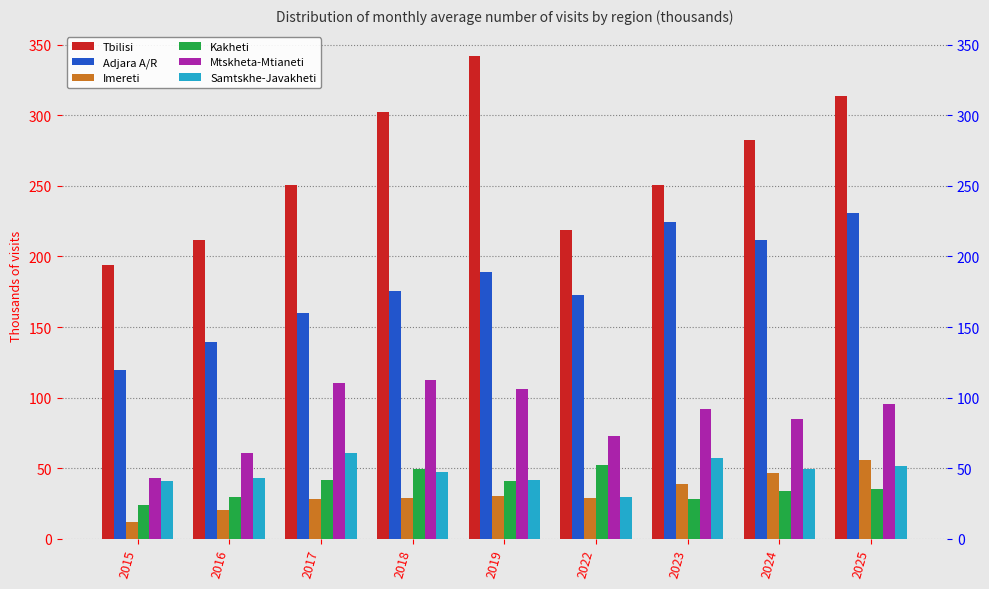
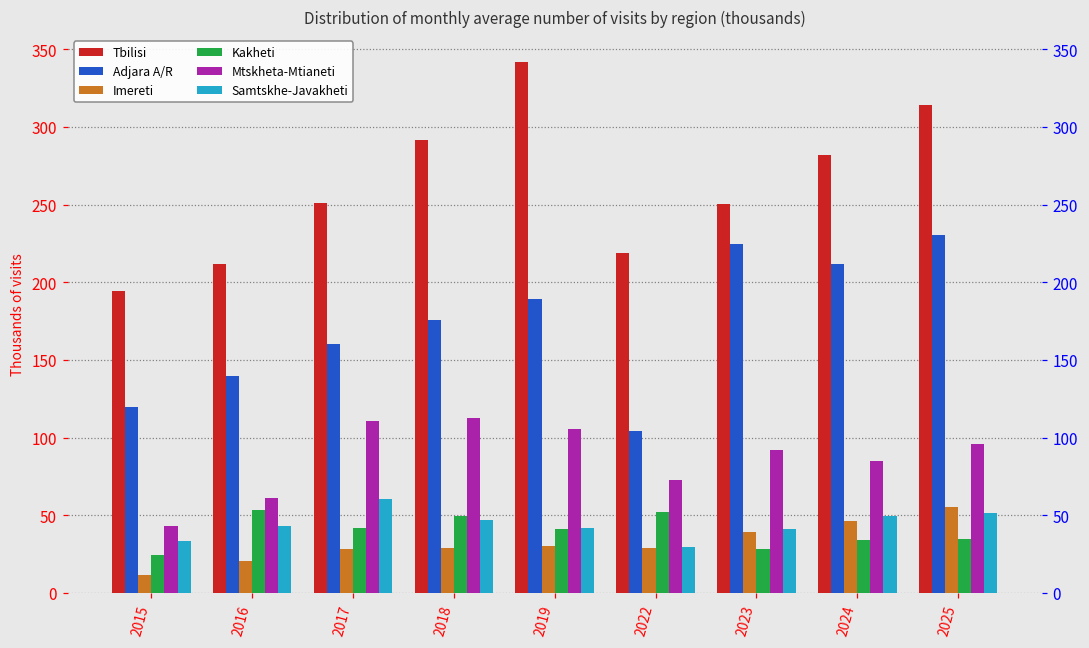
  {
    "Tbilisi": {
      "2015": 194,
      "2016": 212,
      "2017": 251,
-     "2018": 302,
+     "2018": 292,
      "2019": 342,
      "2022": 219,
      "2023": 251,
      "2024": 282,
      "2025": 314
    },
    "Adjara A/R": {
      "2015": 120,
      "2016": 139,
      "2017": 160,
      "2018": 175,
      "2019": 189,
-     "2022": 173,
+     "2022": 104,
      "2023": 225,
      "2024": 212,
      "2025": 231
    },
    "Imereti": {
      "2015": 12,
      "2016": 20,
      "2017": 28,
      "2018": 29,
      "2019": 30,
      "2022": 29,
      "2023": 39,
      "2024": 46,
      "2025": 56
    },
    "Kakheti": {
      "2015": 24,
-     "2016": 30,
+     "2016": 53,
      "2017": 42,
      "2018": 49,
      "2019": 41,
      "2022": 52,
      "2023": 28,
      "2024": 34,
      "2025": 35
    },
    "Mtskheta-Mtianeti": {
      "2015": 43,
      "2016": 61,
      "2017": 110,
      "2018": 112,
      "2019": 106,
      "2022": 73,
      "2023": 92,
      "2024": 85,
      "2025": 96
    },
    "Samtskhe-Javakheti": {
-     "2015": 41,
+     "2015": 34,
      "2016": 43,
      "2017": 61,
      "2018": 47,
      "2019": 41,
      "2022": 29,
-     "2023": 57,
+     "2023": 41,
      "2024": 50,
      "2025": 51
    }
  }
